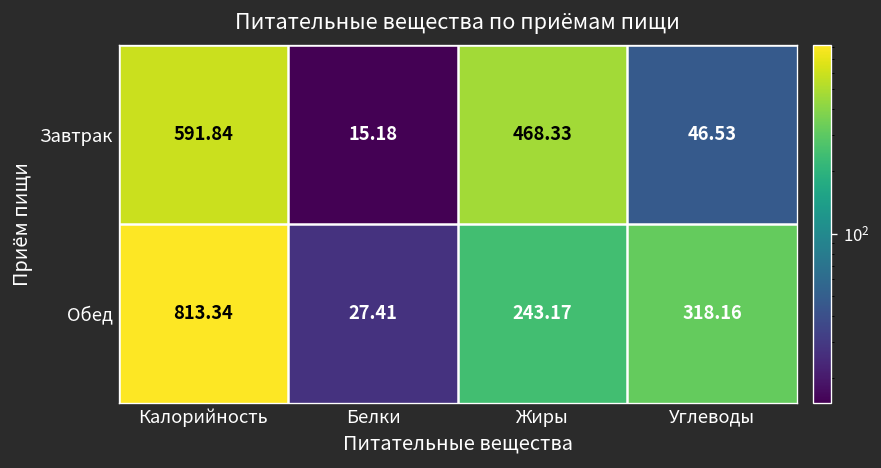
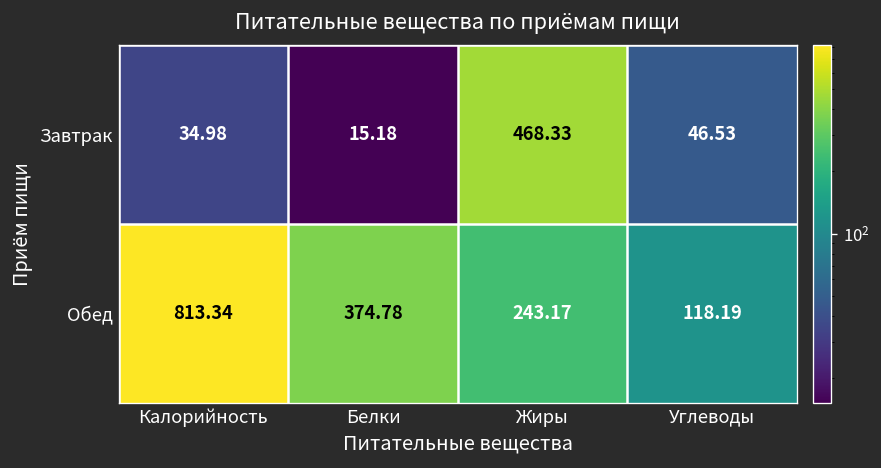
  {
    "Завтрак": {
-     "Калорийность": 591.84,
+     "Калорийность": 34.98,
      "Белки": 15.18,
      "Жиры": 468.33,
      "Углеводы": 46.53
    },
    "Обед": {
      "Калорийность": 813.34,
-     "Белки": 27.41,
+     "Белки": 374.78,
      "Жиры": 243.17,
-     "Углеводы": 318.16
+     "Углеводы": 118.19
    }
  }
